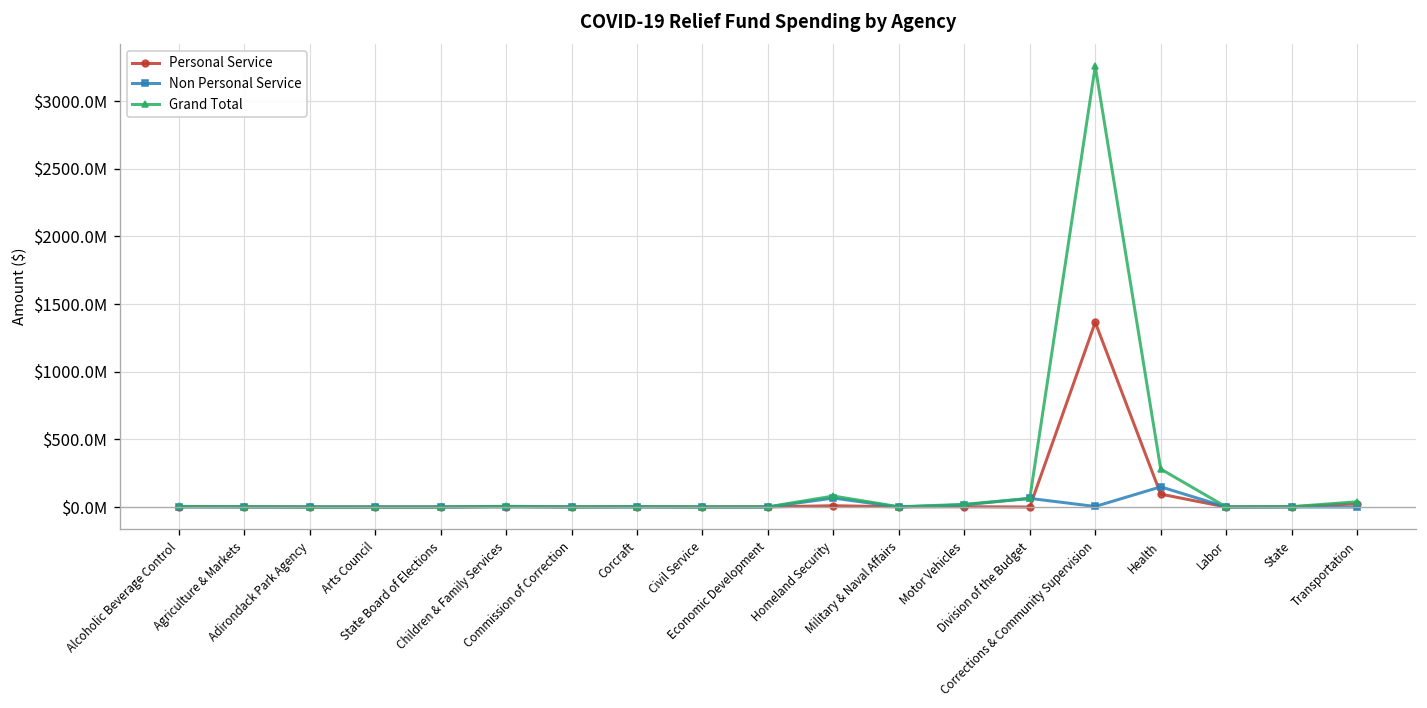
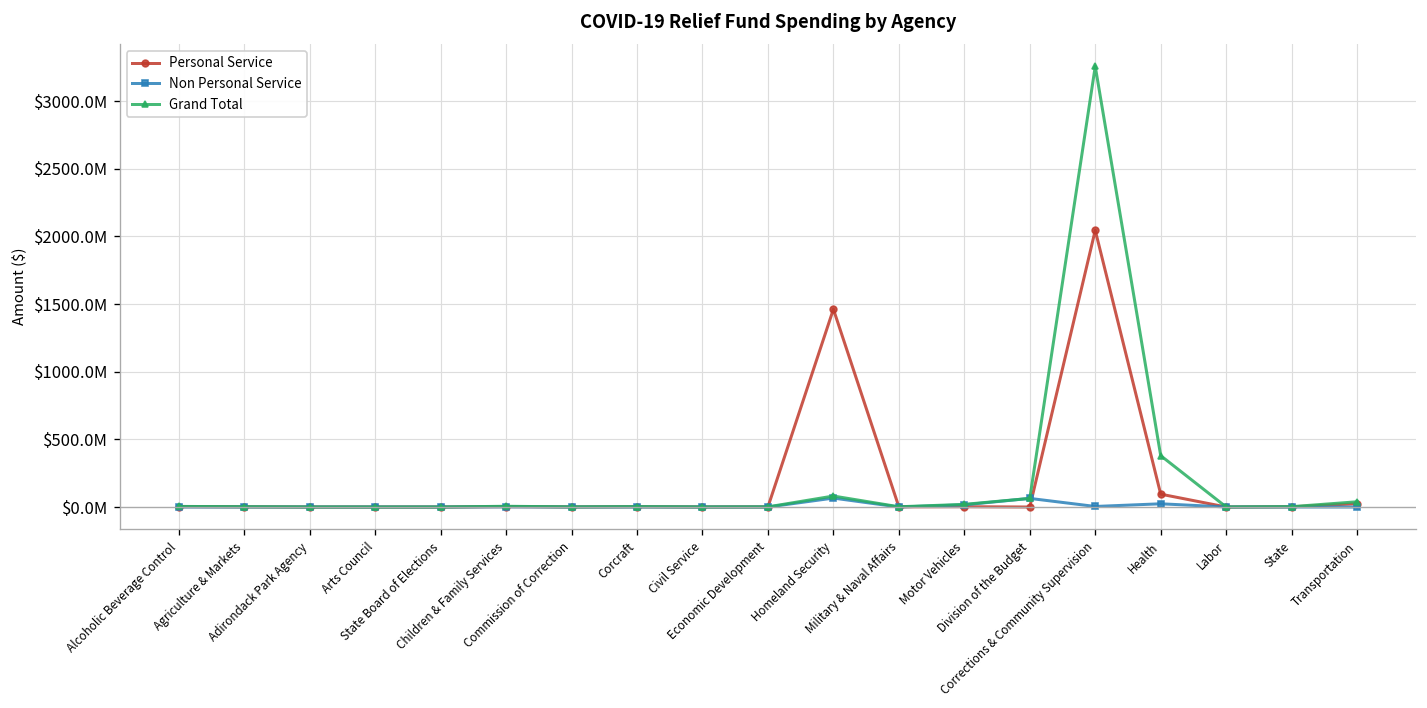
  {
    "Personal Service": {
-     "Homeland Security": "$10000000",
+     "Homeland Security": "$1460000000",
      "Division of the Budget": "$0",
-     "Corrections & Community Supervision": "$1370000000",
+     "Corrections & Community Supervision": "$2050000000",
      "Health": "$100000000"
    },
    "Non Personal Service": {
      "Corrections & Community Supervision": "$0",
-     "Health": "$150000000",
+     "Health": "$20000000",
      "Transportation": "$0"
    },
    "Grand Total": {
      "Corrections & Community Supervision": "$3260000000",
-     "Health": "$280000000"
+     "Health": "$380000000"
    }
  }
